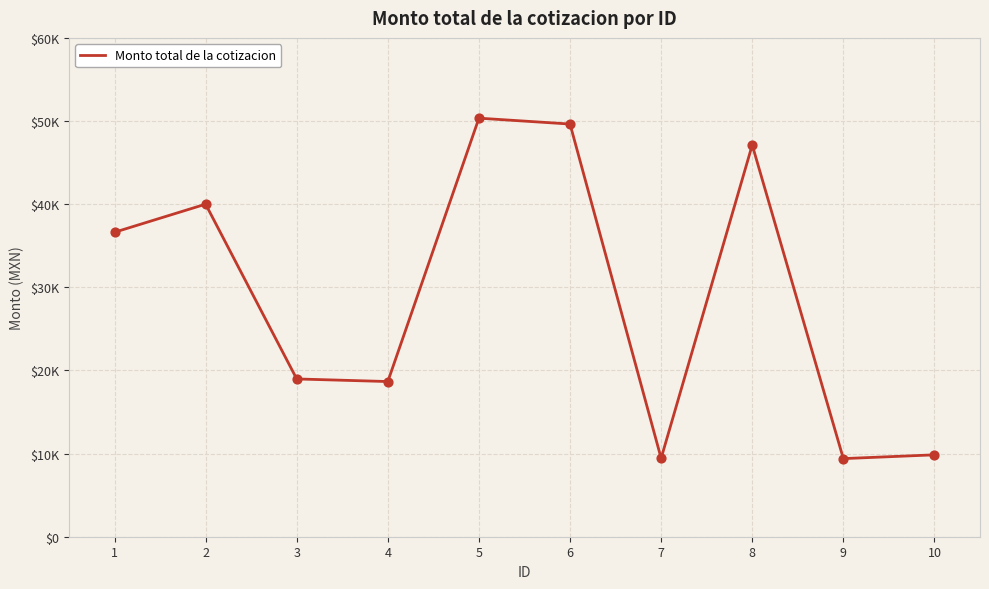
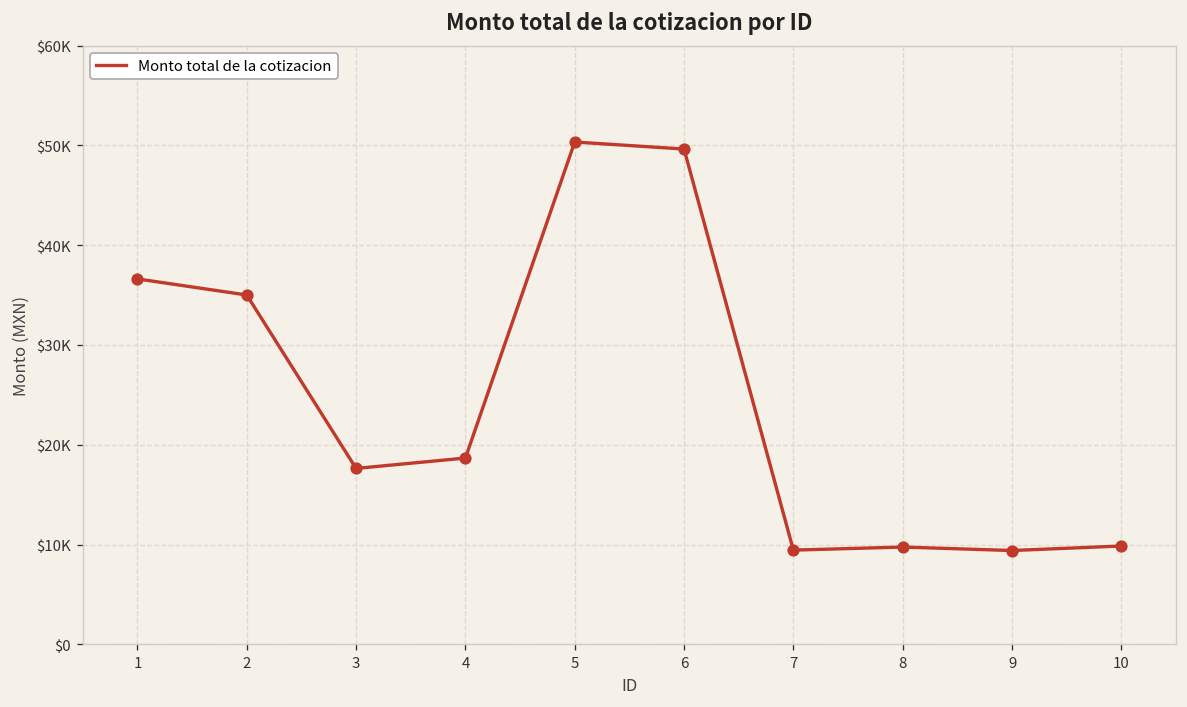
  {
    "1": "$37000",
-   "2": "$40000",
-   "3": "$19000",
+   "2": "$35000",
+   "3": "$18000",
    "4": "$19000",
    "5": "$50000",
    "6": "$50000",
    "7": "$9000",
-   "8": "$47000",
+   "8": "$10000",
    "9": "$9000",
    "10": "$10000"
  }
